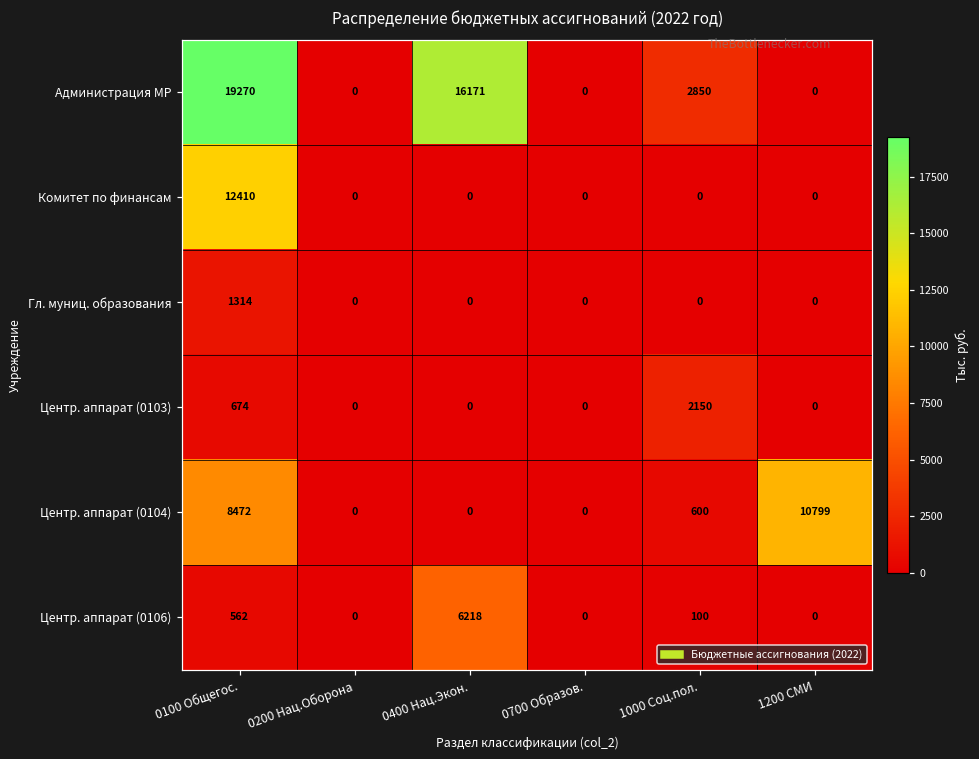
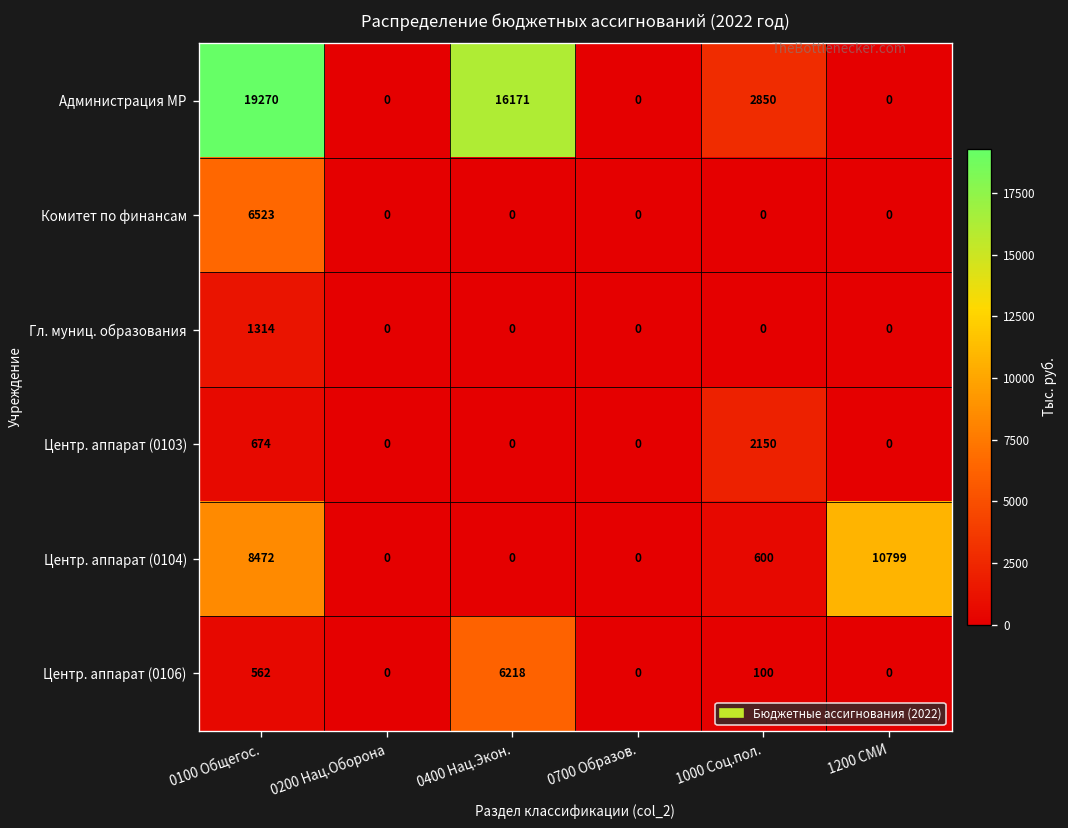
  {
    "Администрация МР": {
      "0100 Общегос.": 19270,
      "0200 Нац.Оборона": 0,
      "0400 Нац.Экон.": 16171,
      "0700 Образов.": 0,
      "1000 Соц.пол.": 2850,
      "1200 СМИ": 0
    },
    "Комитет по финансам": {
-     "0100 Общегос.": 12410,
+     "0100 Общегос.": 6523,
      "0200 Нац.Оборона": 0,
      "0400 Нац.Экон.": 0,
      "0700 Образов.": 0,
      "1000 Соц.пол.": 0,
      "1200 СМИ": 0
    },
    "Гл. муниц. образования": {
      "0100 Общегос.": 1314,
      "0200 Нац.Оборона": 0,
      "0400 Нац.Экон.": 0,
      "0700 Образов.": 0,
      "1000 Соц.пол.": 0,
      "1200 СМИ": 0
    },
    "Центр. аппарат (0103)": {
      "0100 Общегос.": 674,
      "0200 Нац.Оборона": 0,
      "0400 Нац.Экон.": 0,
      "0700 Образов.": 0,
      "1000 Соц.пол.": 2150,
      "1200 СМИ": 0
    },
    "Центр. аппарат (0104)": {
      "0100 Общегос.": 8472,
      "0200 Нац.Оборона": 0,
      "0400 Нац.Экон.": 0,
      "0700 Образов.": 0,
      "1000 Соц.пол.": 600,
      "1200 СМИ": 10799
    },
    "Центр. аппарат (0106)": {
      "0100 Общегос.": 562,
      "0200 Нац.Оборона": 0,
      "0400 Нац.Экон.": 6218,
      "0700 Образов.": 0,
      "1000 Соц.пол.": 100,
      "1200 СМИ": 0
    }
  }
